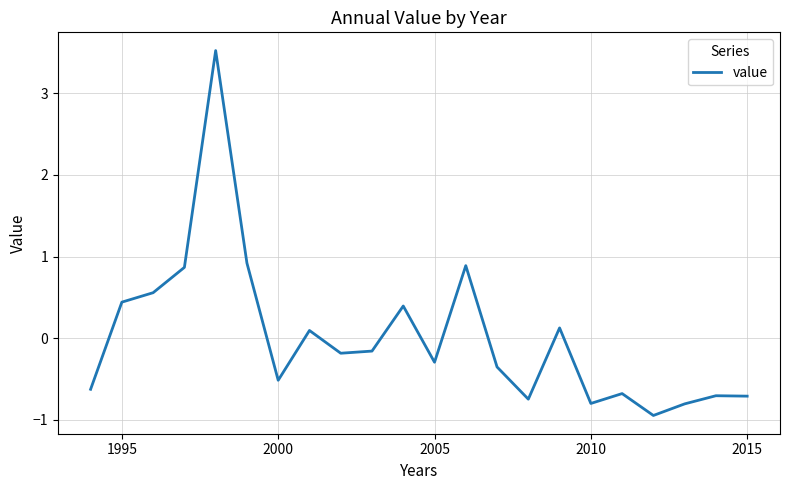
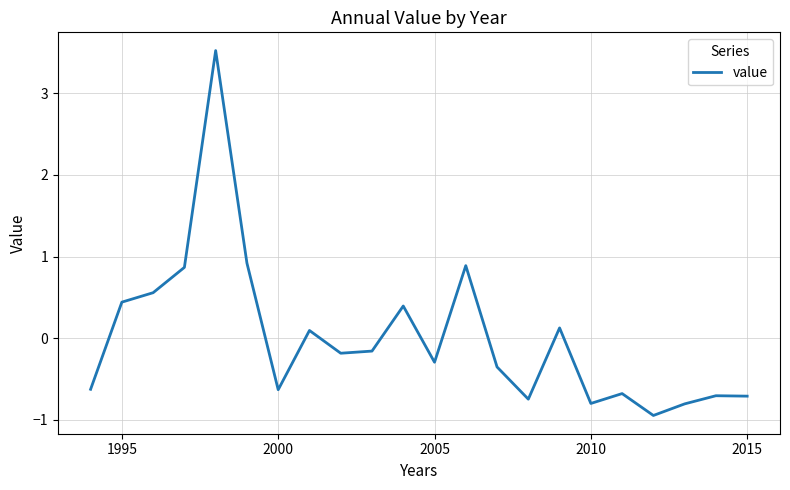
  {
    "1995": 0.4,
-   "2000": -0.5,
+   "2000": -0.6,
    "2005": -0.3,
    "2010": -0.8,
    "2015": -0.7
  }
